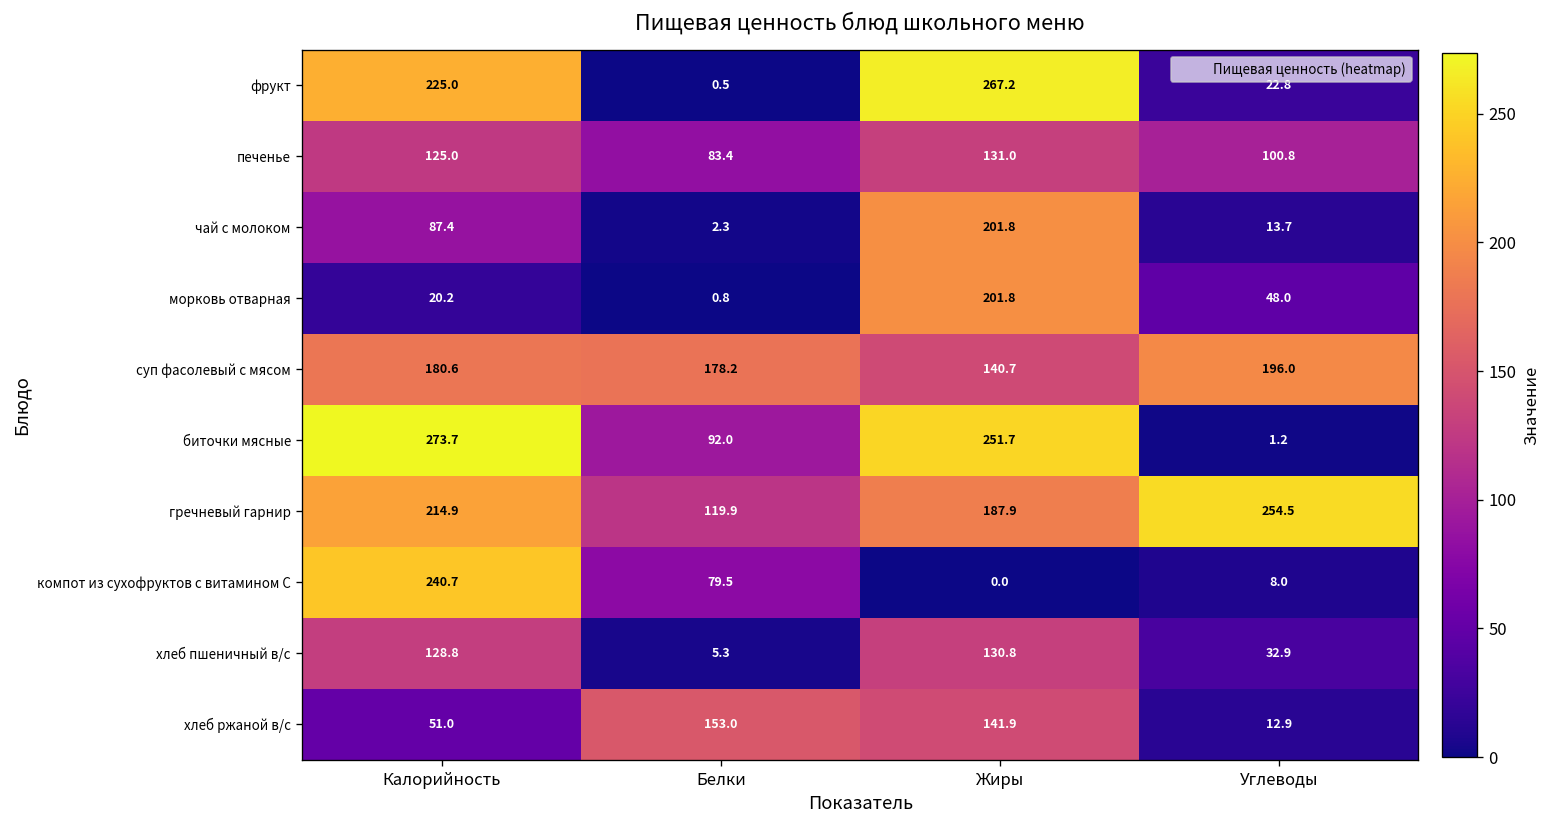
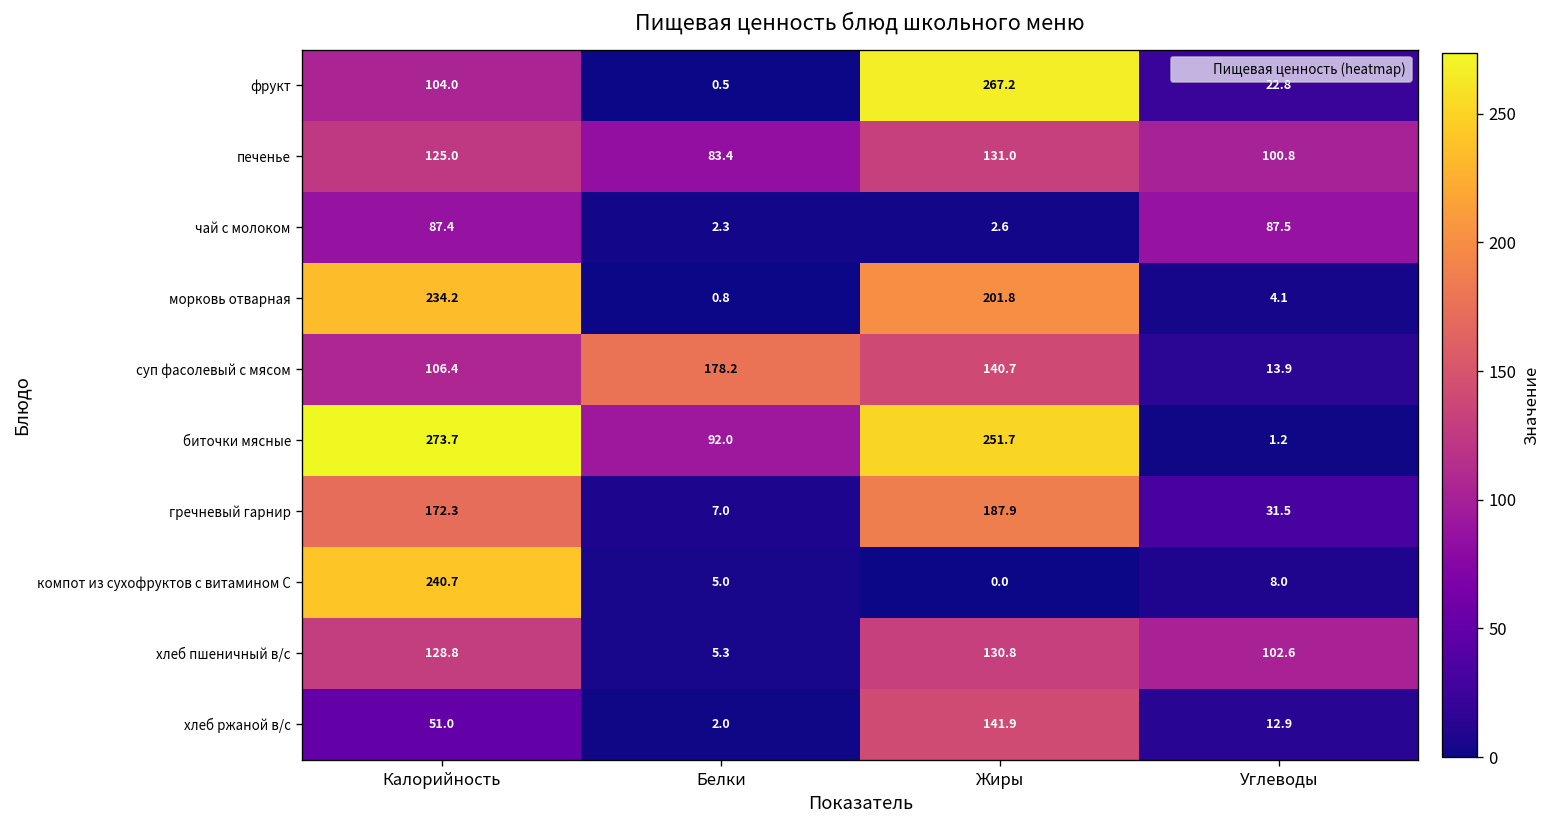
  {
    "фрукт": {
-     "Калорийность": 225.0,
+     "Калорийность": 104.0,
      "Белки": 0.5,
      "Жиры": 267.2
    },
    "печенье": {
      "Калорийность": 125.0,
      "Белки": 83.4,
      "Жиры": 131.0,
      "Углеводы": 100.8
    },
    "чай с молоком": {
      "Калорийность": 87.4,
      "Белки": 2.3,
-     "Жиры": 201.8,
-     "Углеводы": 13.7
+     "Жиры": 2.6,
+     "Углеводы": 87.5
    },
    "морковь отварная": {
-     "Калорийность": 20.2,
+     "Калорийность": 234.2,
      "Белки": 0.8,
      "Жиры": 201.8,
-     "Углеводы": 48.0
+     "Углеводы": 4.1
    },
    "суп фасолевый с мясом": {
-     "Калорийность": 180.6,
+     "Калорийность": 106.4,
      "Белки": 178.2,
      "Жиры": 140.7,
-     "Углеводы": 196.0
+     "Углеводы": 13.9
    },
    "биточки мясные": {
      "Калорийность": 273.7,
      "Белки": 92.0,
      "Жиры": 251.7,
      "Углеводы": 1.2
    },
    "гречневый гарнир": {
-     "Калорийность": 214.9,
-     "Белки": 119.9,
+     "Калорийность": 172.3,
+     "Белки": 7.0,
      "Жиры": 187.9,
-     "Углеводы": 254.5
+     "Углеводы": 31.5
    },
    "компот из сухофруктов с витамином С": {
      "Калорийность": 240.7,
-     "Белки": 79.5,
+     "Белки": 5.0,
      "Жиры": 0.0,
      "Углеводы": 8.0
    },
    "хлеб пшеничный в/с": {
      "Калорийность": 128.8,
      "Белки": 5.3,
      "Жиры": 130.8,
-     "Углеводы": 32.9
+     "Углеводы": 102.6
    },
    "хлеб ржаной в/с": {
      "Калорийность": 51.0,
-     "Белки": 153.0,
+     "Белки": 2.0,
      "Жиры": 141.9,
      "Углеводы": 12.9
    }
  }
